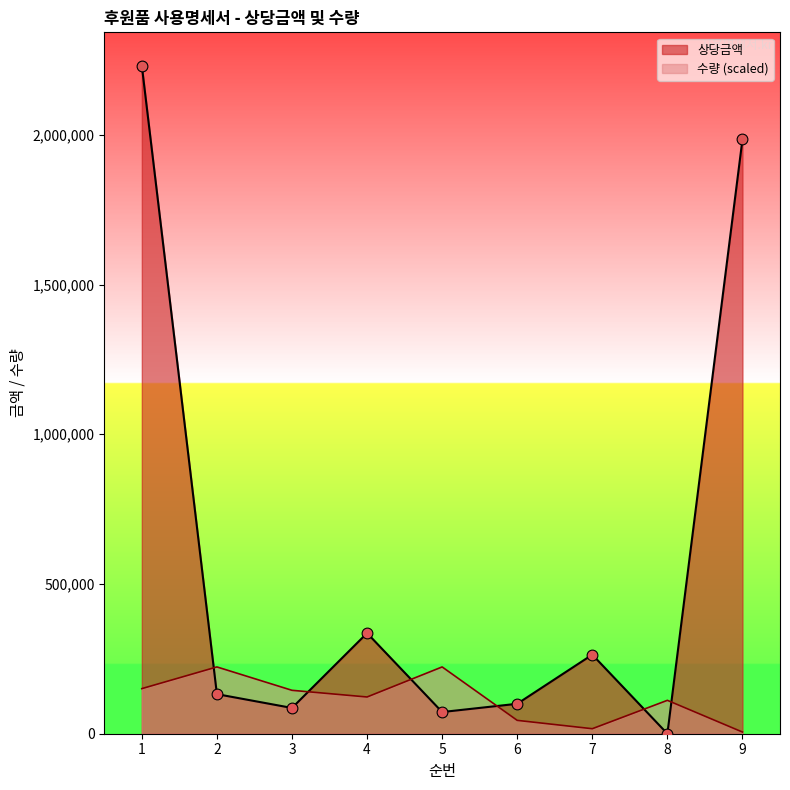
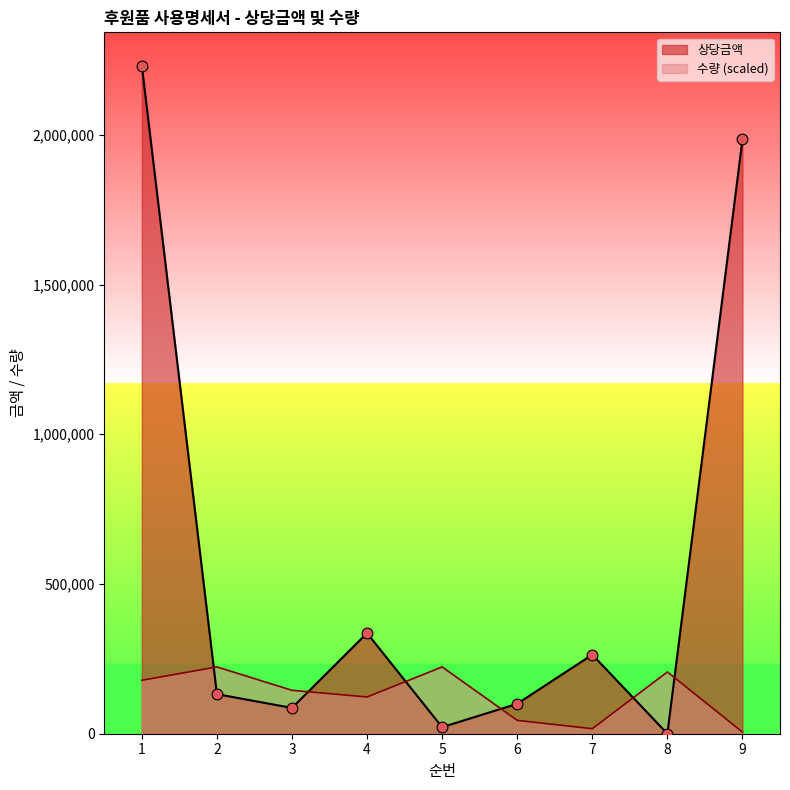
  {
    "상당금액": {
      "1": "2,230,000",
      "2": "130,000",
      "3": "90,000",
      "4": "340,000",
-     "5": "70,000",
+     "5": "20,000",
      "6": "100,000",
      "7": "260,000",
      "8": "0",
      "9": "1,980,000"
    },
    "수량 (scaled)": {
-     "1": "150,000",
+     "1": "180,000",
      "2": "220,000",
      "3": "140,000",
      "4": "120,000",
      "5": "220,000",
      "6": "40,000",
      "7": "20,000",
-     "8": "110,000",
+     "8": "210,000",
      "9": "10,000"
    }
  }
